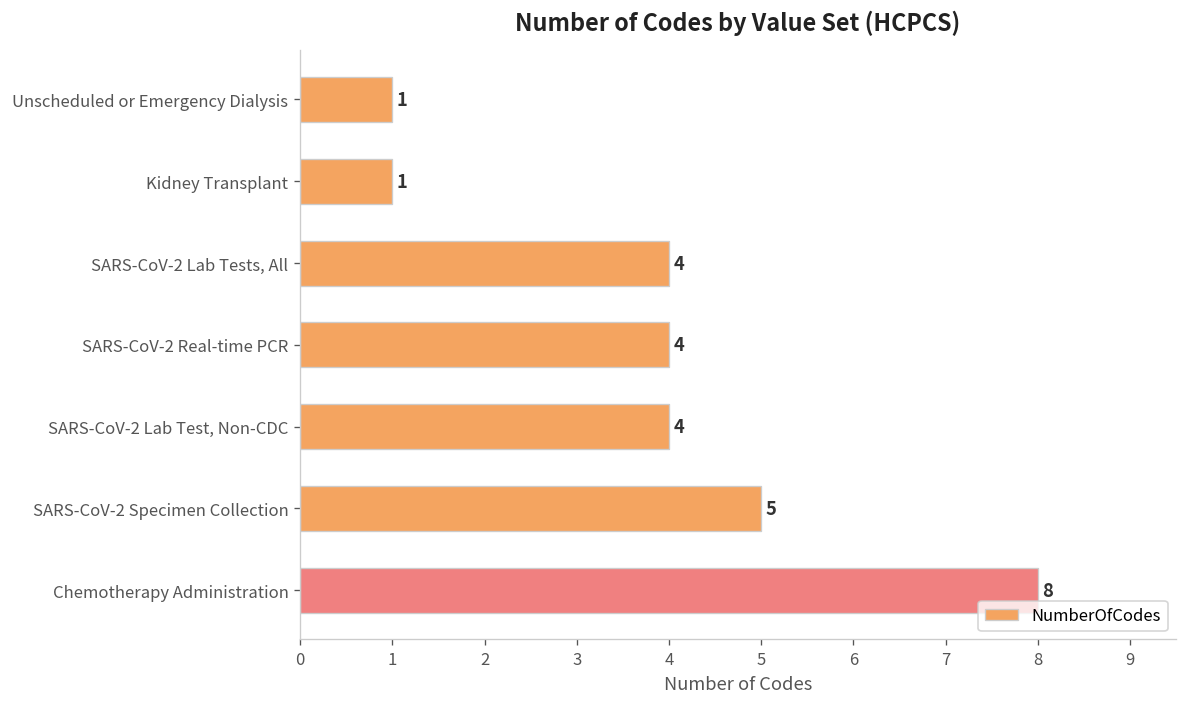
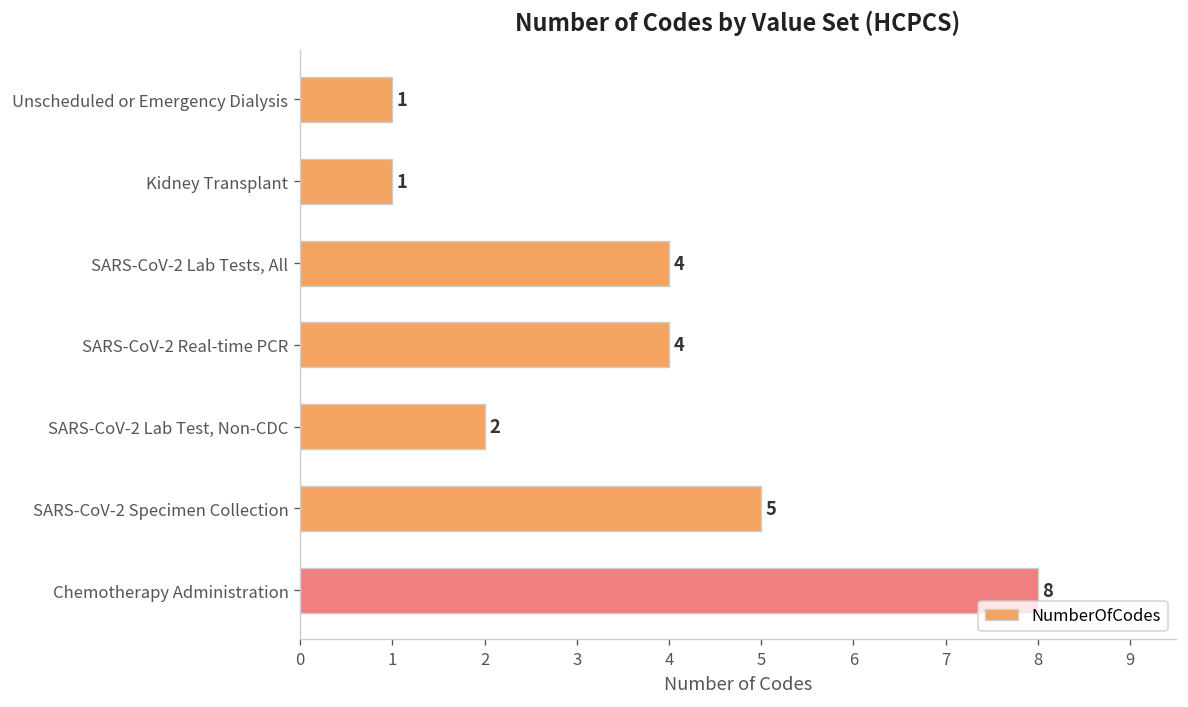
  {
    "Unscheduled or Emergency Dialysis": 1,
    "Kidney Transplant": 1,
    "SARS-CoV-2 Lab Tests, All": 4,
    "SARS-CoV-2 Real-time PCR": 4,
-   "SARS-CoV-2 Lab Test, Non-CDC": 4,
+   "SARS-CoV-2 Lab Test, Non-CDC": 2,
    "SARS-CoV-2 Specimen Collection": 5,
    "Chemotherapy Administration": 8
  }
